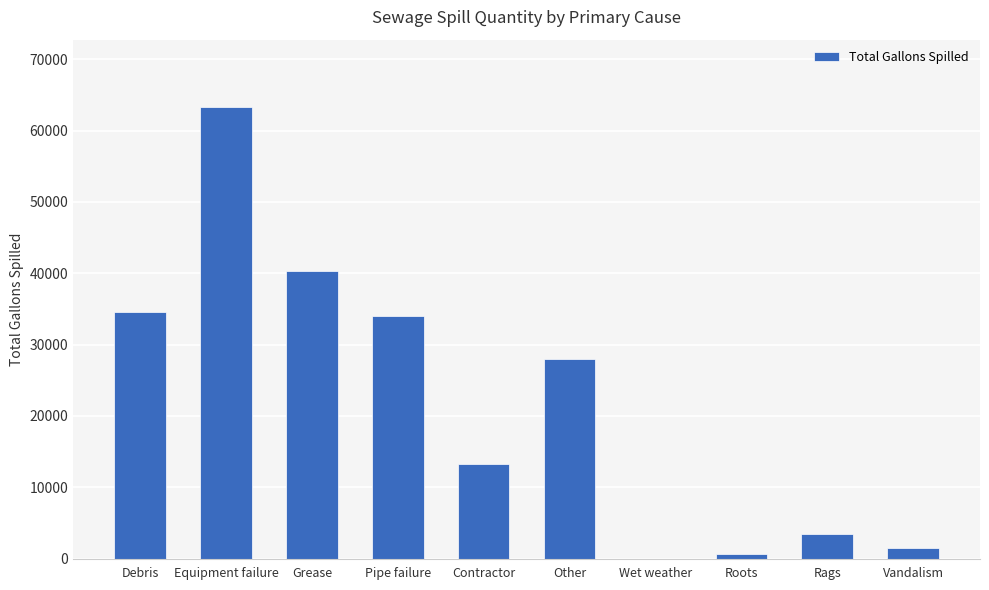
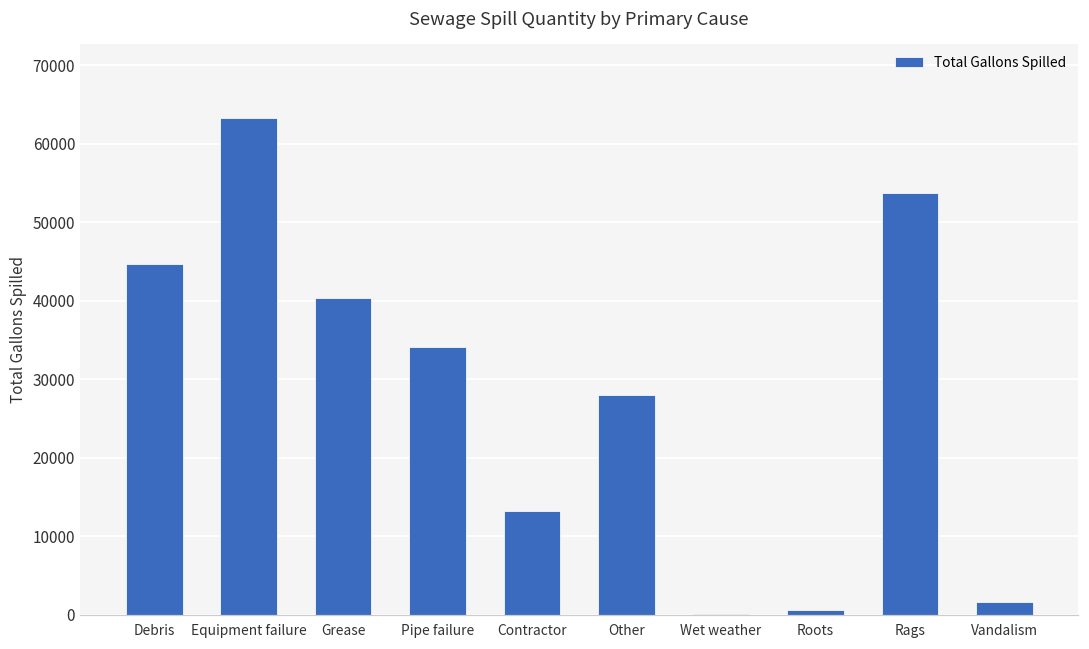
  {
-   "Debris": 35000,
+   "Debris": 45000,
    "Equipment failure": 63000,
    "Grease": 40000,
    "Pipe failure": 34000,
    "Contractor": 13000,
    "Other": 28000,
    "Roots": 1000,
-   "Rags": 4000,
+   "Rags": 54000,
    "Vandalism": 2000
  }
